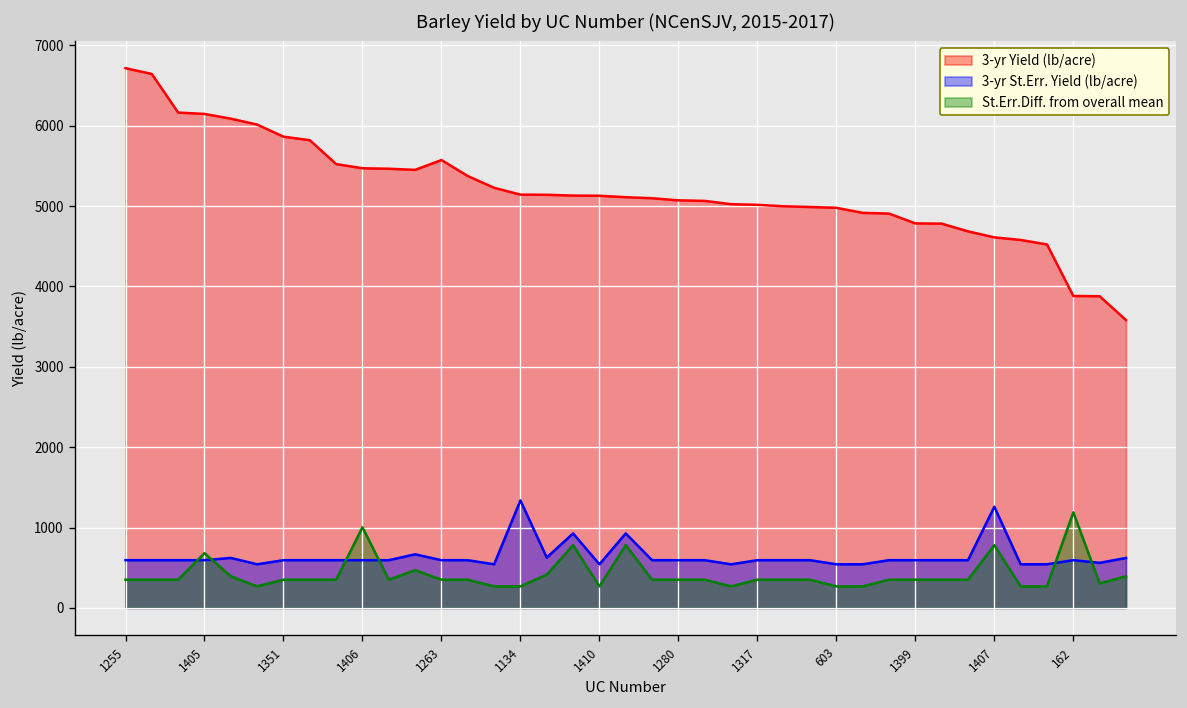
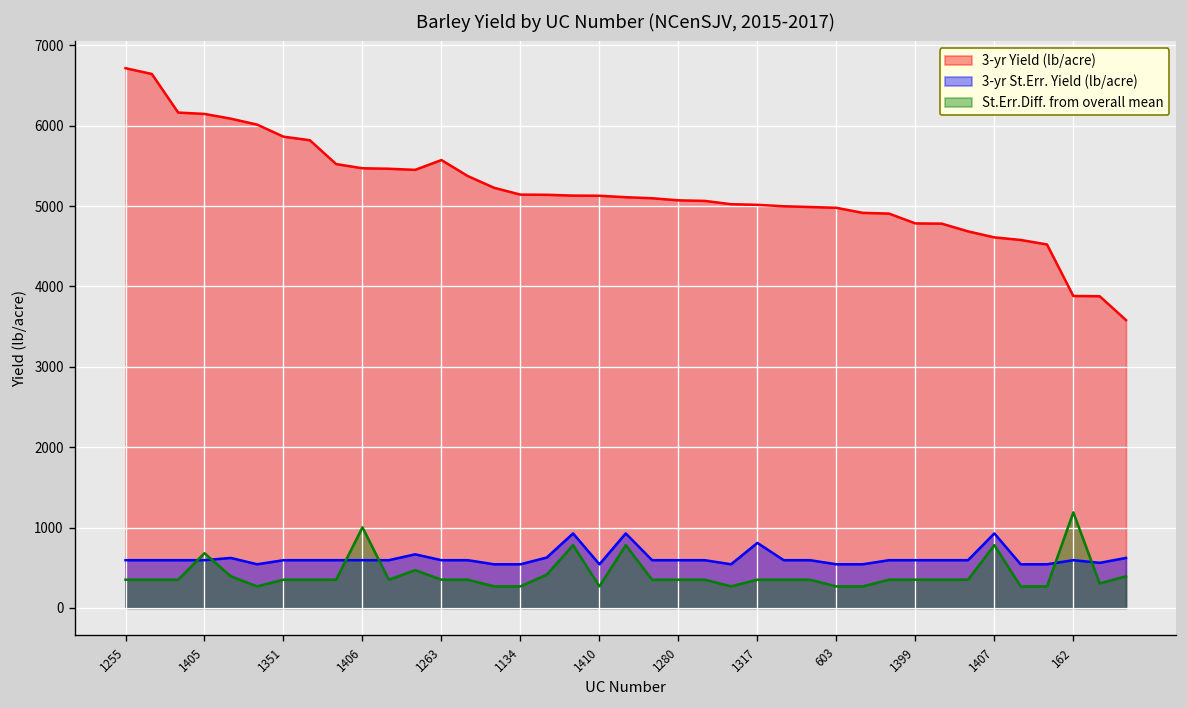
  {
    "3-yr Yield (lb/acre)": {
      "1255": 6700,
      "1405": 6100,
      "1351": 5900,
      "1406": 5500,
      "1263": 5600,
      "1134": 5100,
      "1410": 5100,
      "1280": 5100,
      "1317": 5000,
      "603": 5000,
      "1399": 4800,
      "1407": 4600,
      "162": 3900
    },
    "3-yr St.Err. Yield (lb/acre)": {
      "1255": 600,
      "1405": 600,
      "1351": 600,
      "1406": 600,
      "1263": 600,
-     "1134": 1300,
+     "1134": 500,
      "1410": 500,
      "1280": 600,
-     "1317": 600,
+     "1317": 800,
      "603": 500,
      "1399": 600,
-     "1407": 1300,
+     "1407": 900,
      "162": 600
    },
    "St.Err.Diff. from overall mean": {
      "1255": 400,
      "1405": 700,
      "1351": 400,
      "1406": 1000,
      "1263": 400,
      "1134": 300,
      "1410": 300,
      "1280": 400,
      "1317": 400,
      "603": 300,
      "1399": 400,
      "1407": 800,
      "162": 1200
    }
  }
